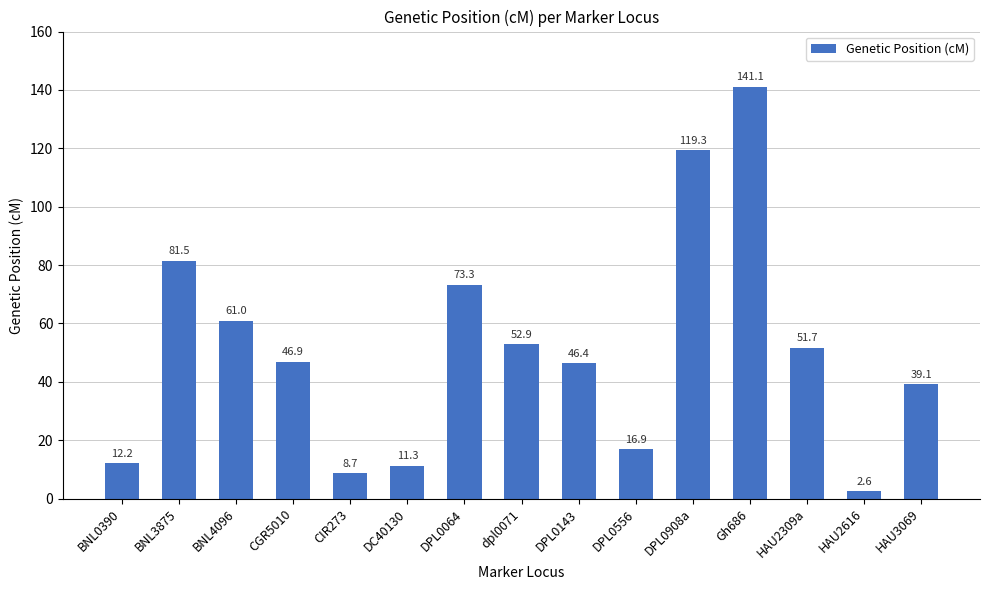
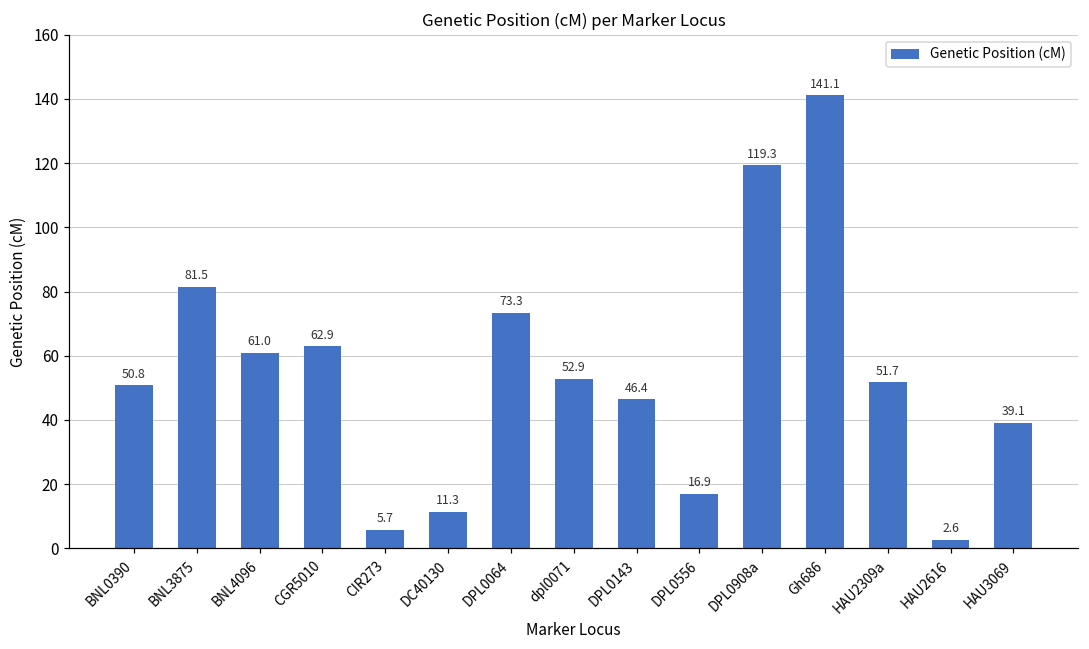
  {
-   "BNL0390": 12.2,
+   "BNL0390": 50.8,
    "BNL3875": 81.5,
    "BNL4096": 61.0,
-   "CGR5010": 46.9,
-   "CIR273": 8.7,
+   "CGR5010": 62.9,
+   "CIR273": 5.7,
    "DC40130": 11.3,
    "DPL0064": 73.3,
    "dpl0071": 52.9,
    "DPL0143": 46.4,
    "DPL0556": 16.9,
    "DPL0908a": 119.3,
    "Gh686": 141.1,
    "HAU2309a": 51.7,
    "HAU2616": 2.6,
    "HAU3069": 39.1
  }
